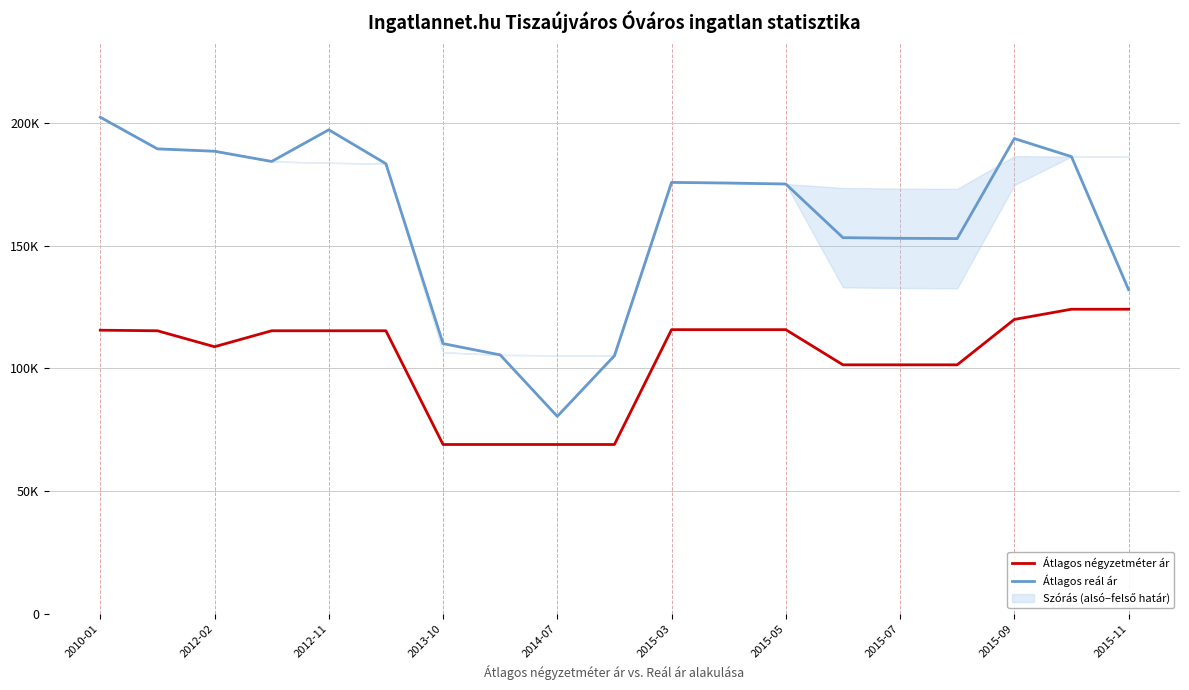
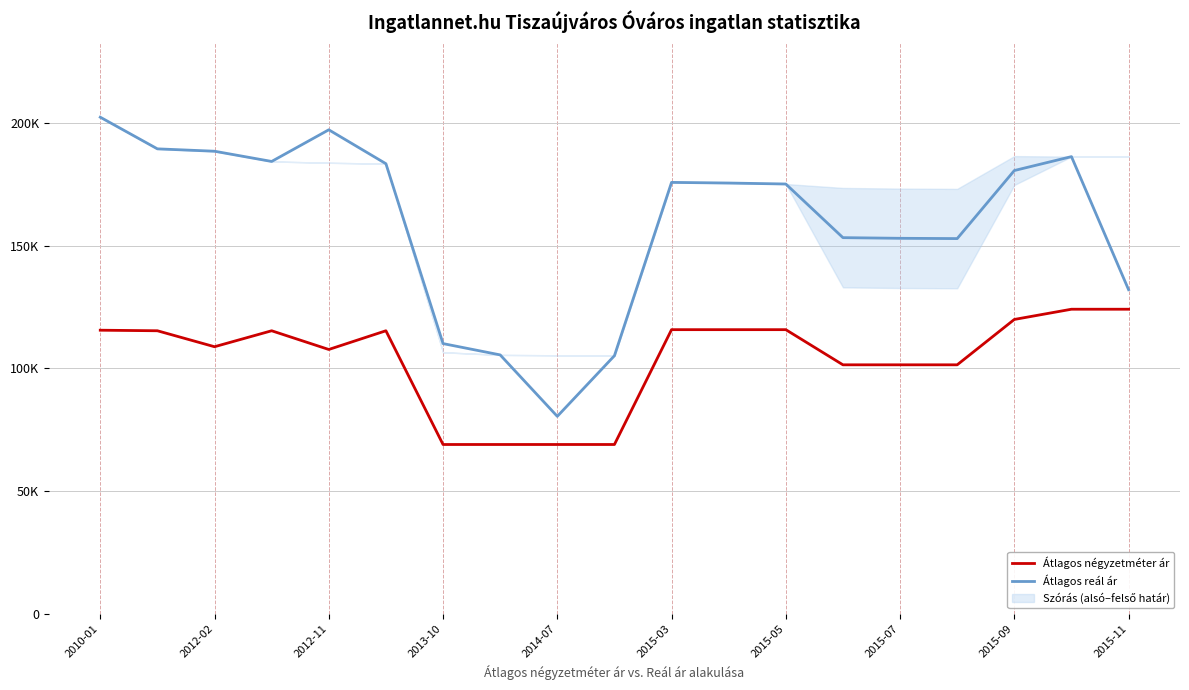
  {
    "Átlagos négyzetméter ár": {
      "2010-01": 116000,
      "2012-02": 109000,
-     "2012-11": 115000,
+     "2012-11": 108000,
      "2013-10": 69000,
      "2014-07": 69000,
      "2015-03": 116000,
      "2015-05": 116000,
      "2015-07": 101000,
      "2015-09": 120000,
      "2015-11": 124000
    },
    "Átlagos reál ár": {
      "2012-11": 197000,
      "2013-10": 110000,
      "2014-07": 80000,
      "2015-07": 153000,
-     "2015-09": 194000,
+     "2015-09": 181000,
      "2015-11": 132000
    }
  }
